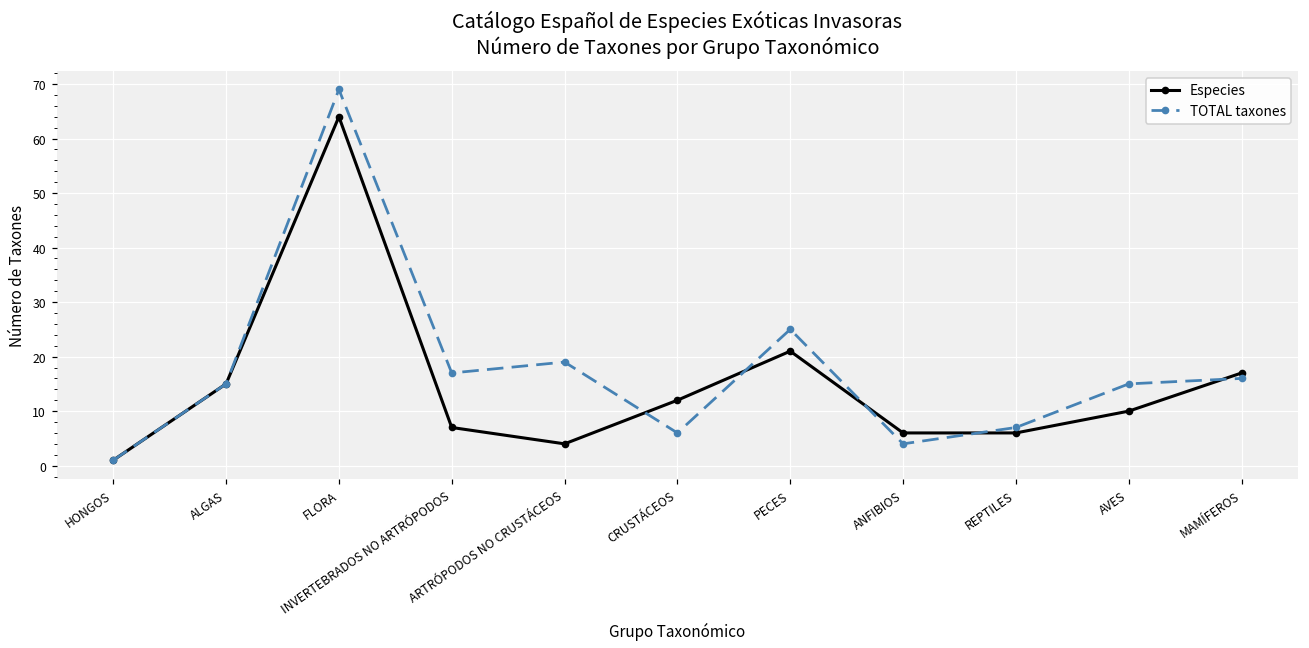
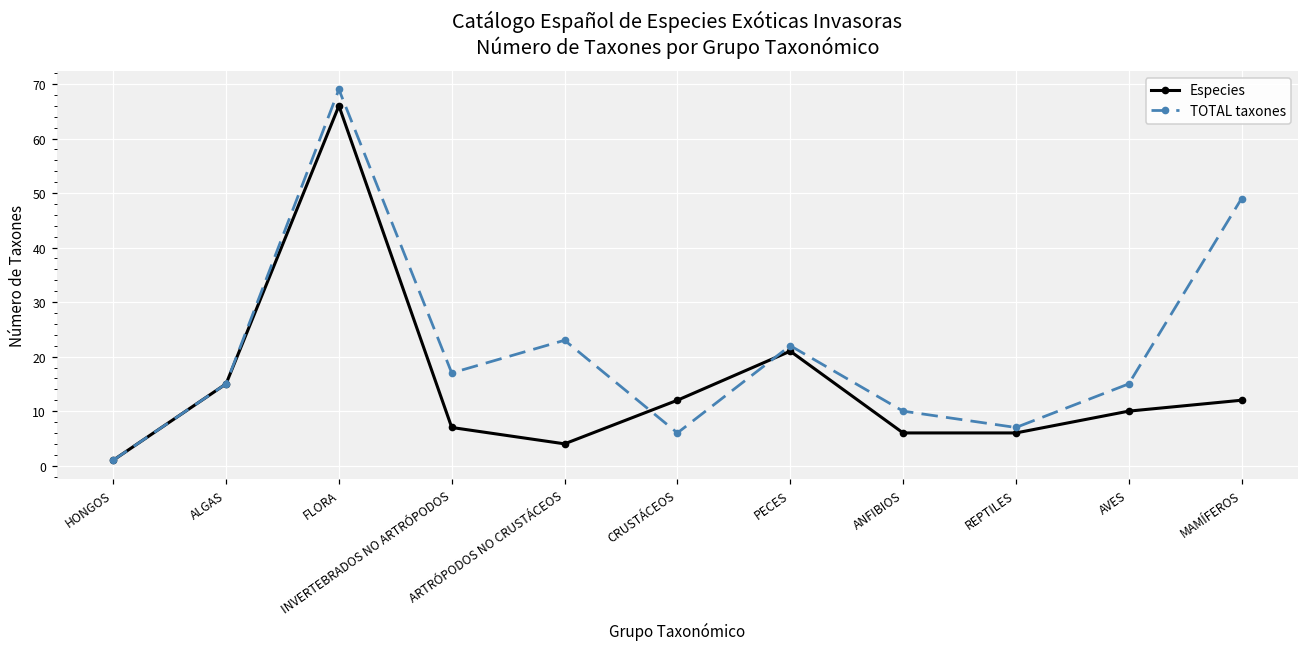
  {
    "Especies": {
-     "FLORA": 64,
+     "FLORA": 66,
      "INVERTEBRADOS NO ARTRÓPODOS": 7,
      "ARTRÓPODOS NO CRUSTÁCEOS": 4,
      "CRUSTÁCEOS": 12,
      "PECES": 21,
      "ANFIBIOS": 6,
      "REPTILES": 6,
      "AVES": 10,
-     "MAMÍFEROS": 17
+     "MAMÍFEROS": 12
    },
    "TOTAL taxones": {
      "FLORA": 69,
      "INVERTEBRADOS NO ARTRÓPODOS": 17,
-     "ARTRÓPODOS NO CRUSTÁCEOS": 19,
+     "ARTRÓPODOS NO CRUSTÁCEOS": 23,
      "CRUSTÁCEOS": 6,
-     "PECES": 25,
-     "ANFIBIOS": 4,
+     "PECES": 22,
+     "ANFIBIOS": 10,
      "REPTILES": 7,
      "AVES": 15,
-     "MAMÍFEROS": 16
+     "MAMÍFEROS": 49
    }
  }
